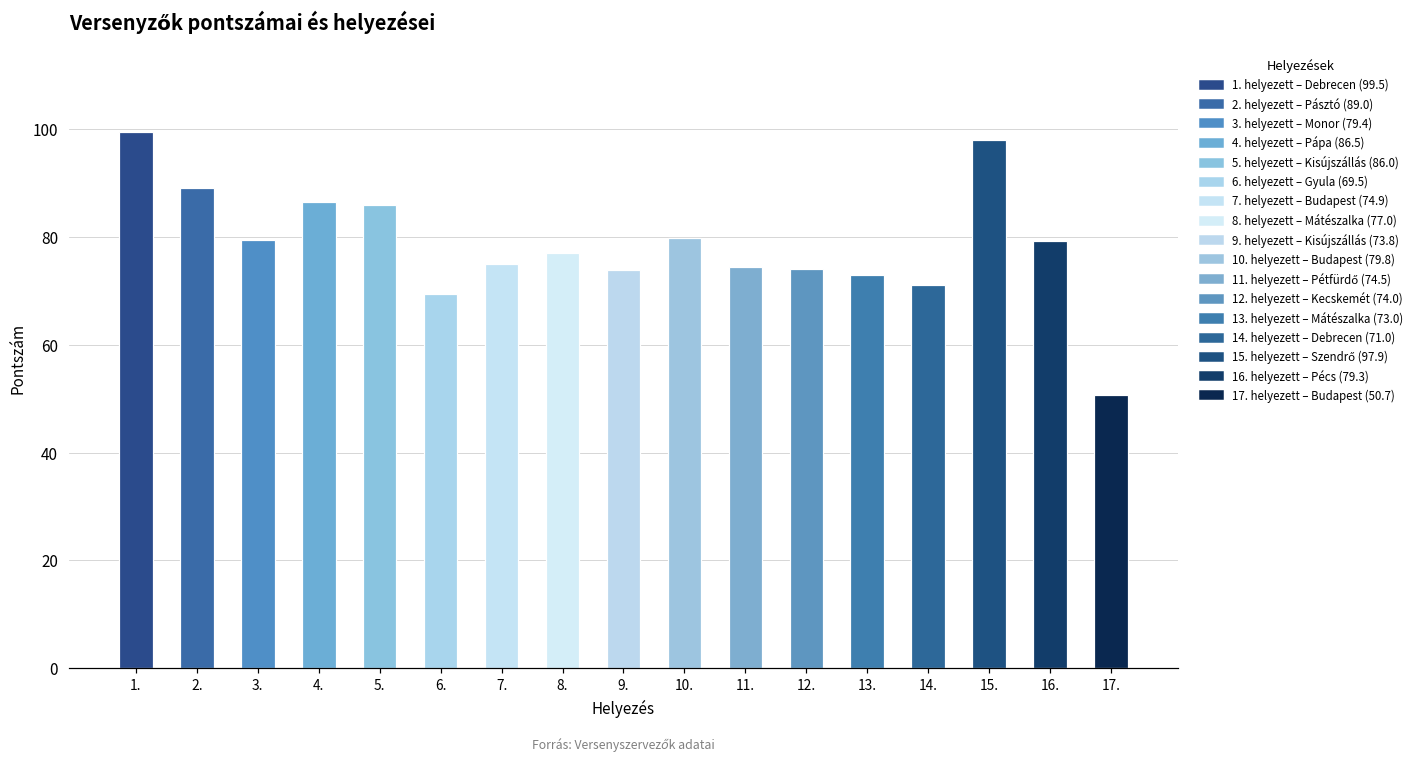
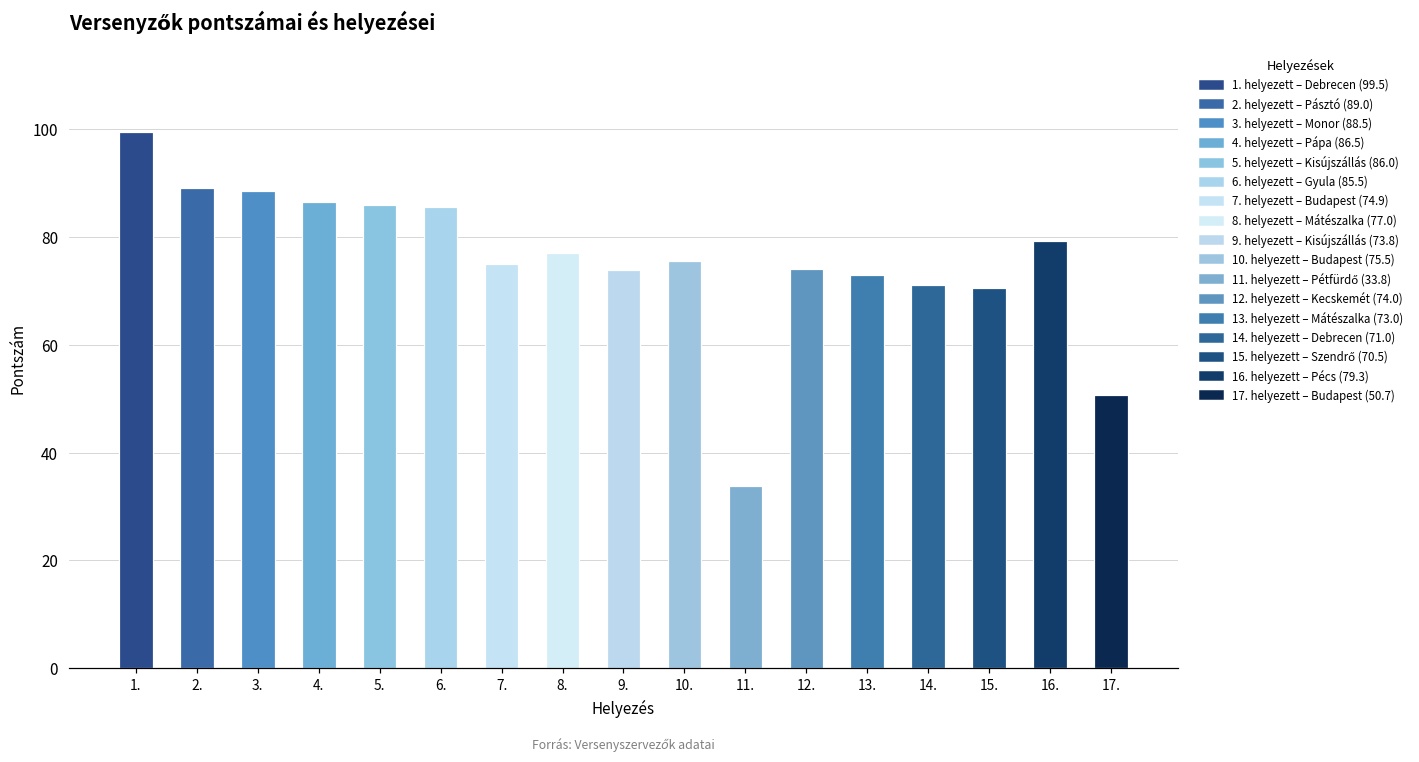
  {
-   "3.": "(79.4)",
-   "6.": "(69.5)",
-   "10.": "(79.8)",
-   "11.": "(74.5)",
-   "15.": "(97.9)"
+   "3.": "(88.5)",
+   "6.": "(85.5)",
+   "10.": "(75.5)",
+   "11.": "(33.8)",
+   "15.": "(70.5)"
  }
